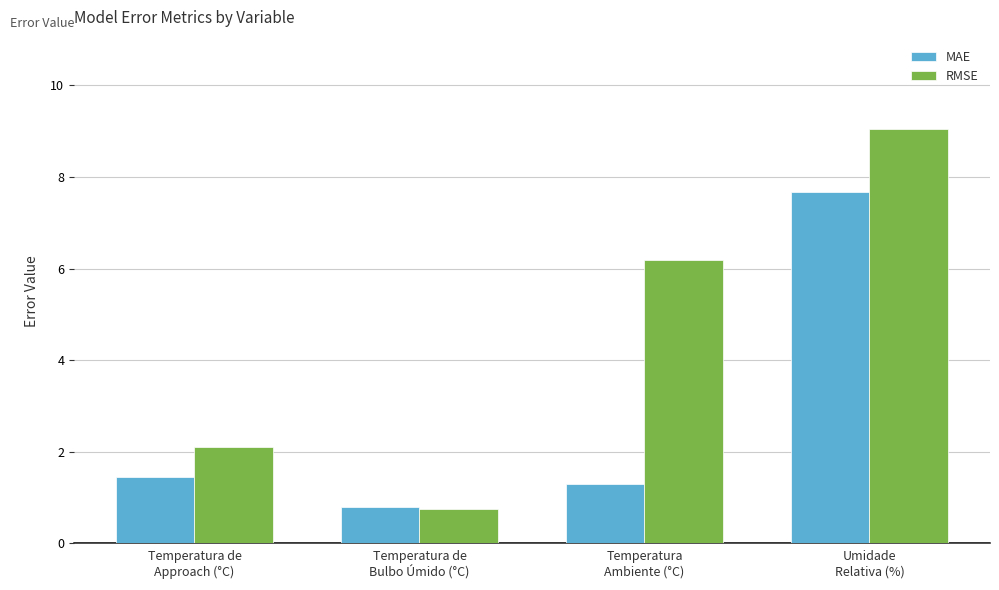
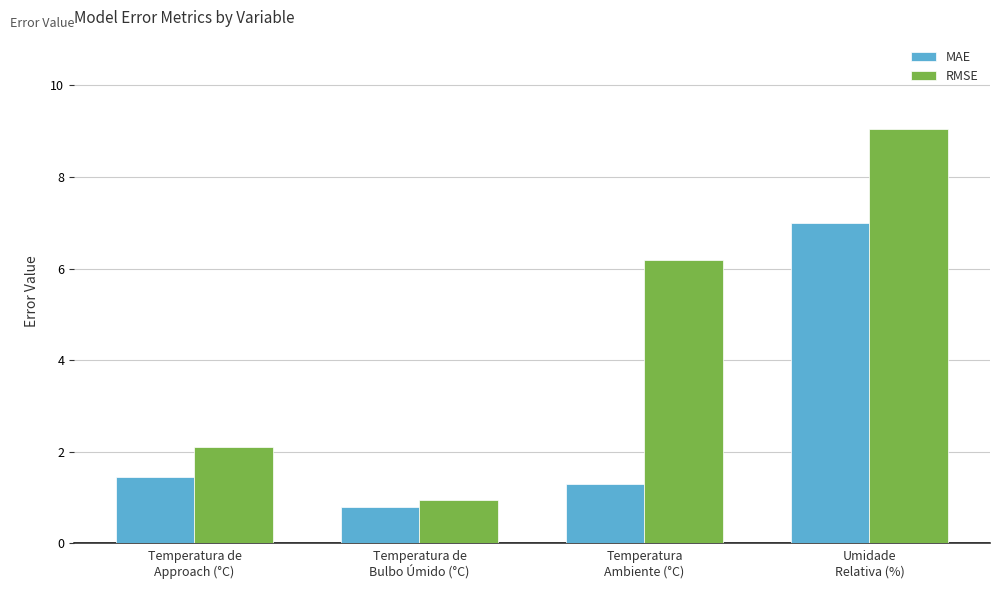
  {
    "MAE": {
      "Temperatura de Approach (°C)": 1.4,
      "Temperatura de Bulbo Úmido (°C)": 0.8,
      "Temperatura Ambiente (°C)": 1.3,
-     "Umidade Relativa (%)": 7.7
+     "Umidade Relativa (%)": 7.0
    },
    "RMSE": {
      "Temperatura de Approach (°C)": 2.1,
-     "Temperatura de Bulbo Úmido (°C)": 0.8,
+     "Temperatura de Bulbo Úmido (°C)": 0.9,
      "Temperatura Ambiente (°C)": 6.2,
      "Umidade Relativa (%)": 9.1
    }
  }
